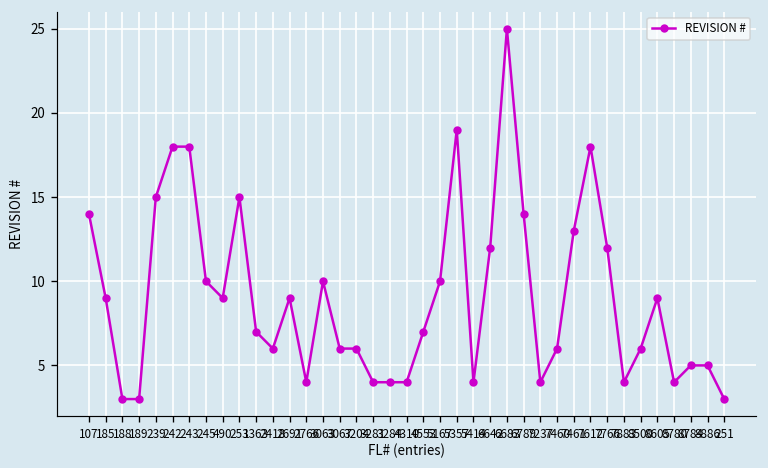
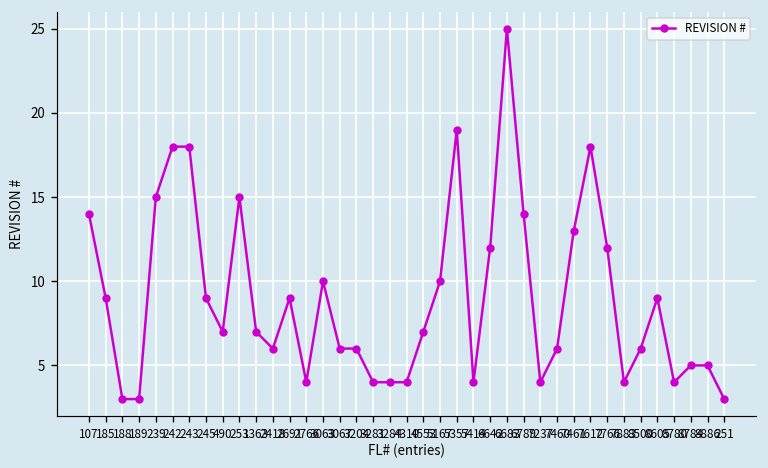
  {
    "107": 14,
    "239": 15,
    "242": 18,
    "243": 18,
-   "245": 10,
-   "490": 9
+   "245": 9,
+   "490": 7
  }
